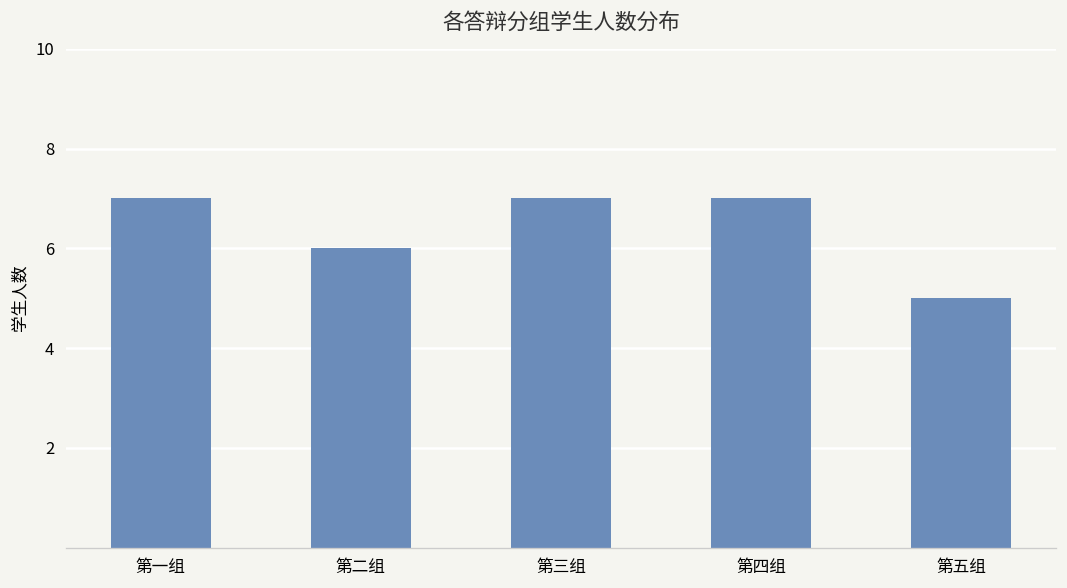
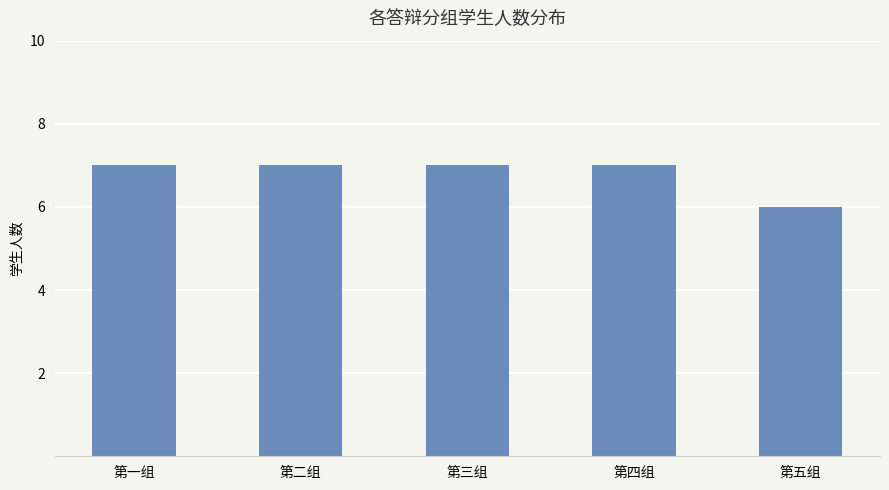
  {
    "第一组": 7,
-   "第二组": 6,
+   "第二组": 7,
    "第三组": 7,
    "第四组": 7,
-   "第五组": 5
+   "第五组": 6
  }
